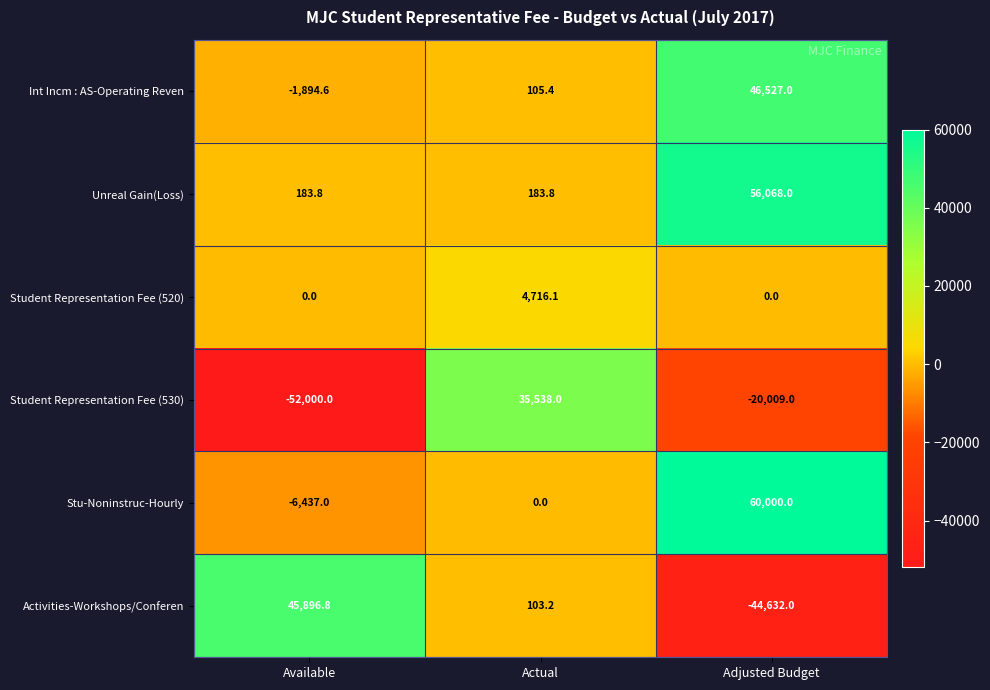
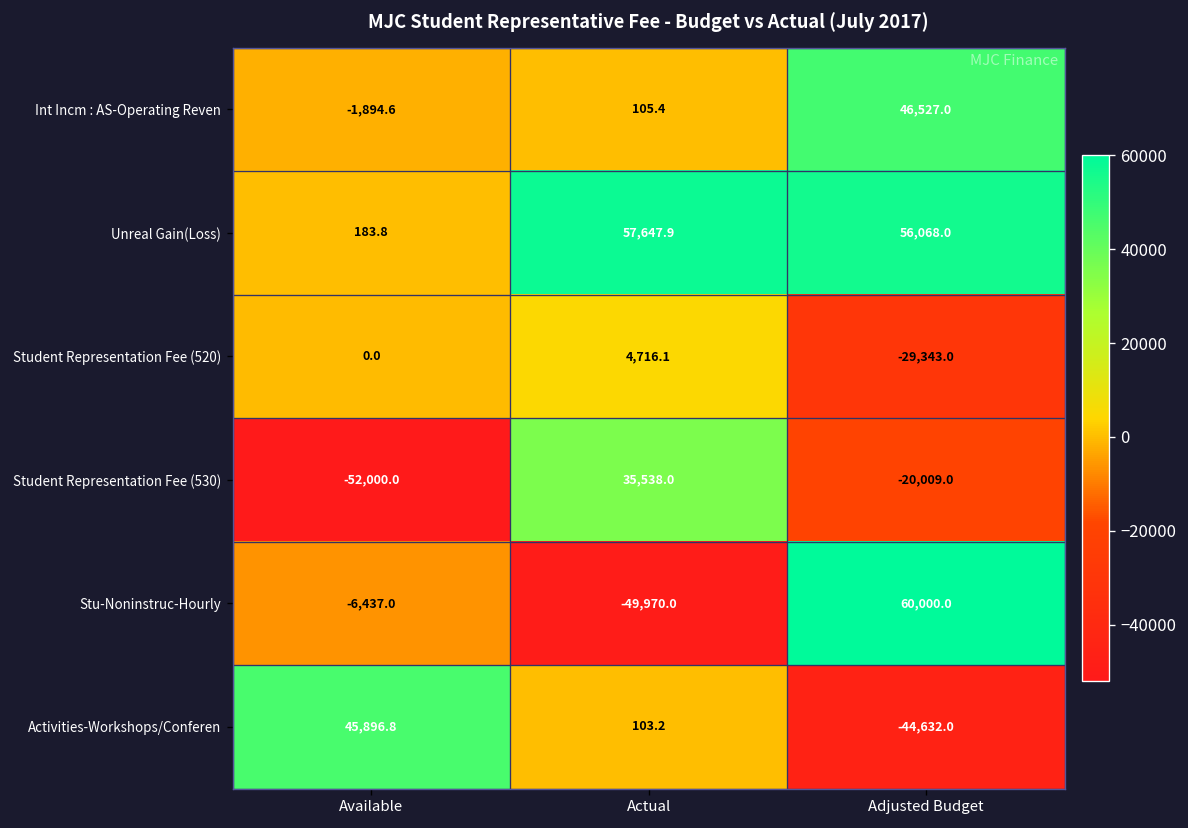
  {
    "Int Incm : AS-Operating Reven": {
      "Available": "-1,894.6",
      "Actual": "105.4"
    },
    "Unreal Gain(Loss)": {
      "Available": "183.8",
-     "Actual": "183.8",
+     "Actual": "57,647.9",
      "Adjusted Budget": "56,068.0"
    },
    "Student Representation Fee (520)": {
      "Available": "0.0",
      "Actual": "4,716.1",
-     "Adjusted Budget": "0.0"
+     "Adjusted Budget": "-29,343.0"
    },
    "Student Representation Fee (530)": {
      "Available": "-52,000.0",
      "Actual": "35,538.0",
      "Adjusted Budget": "-20,009.0"
    },
    "Stu-Noninstruc-Hourly": {
      "Available": "-6,437.0",
-     "Actual": "0.0",
+     "Actual": "-49,970.0",
      "Adjusted Budget": "60,000.0"
    },
    "Activities-Workshops/Conferen": {
      "Available": "45,896.8",
      "Actual": "103.2",
      "Adjusted Budget": "-44,632.0"
    }
  }
